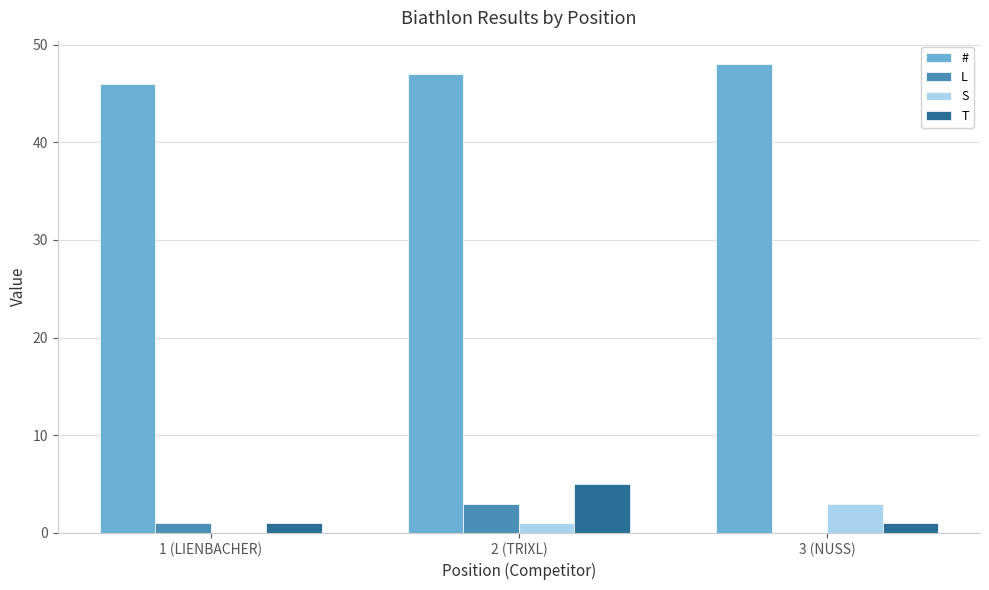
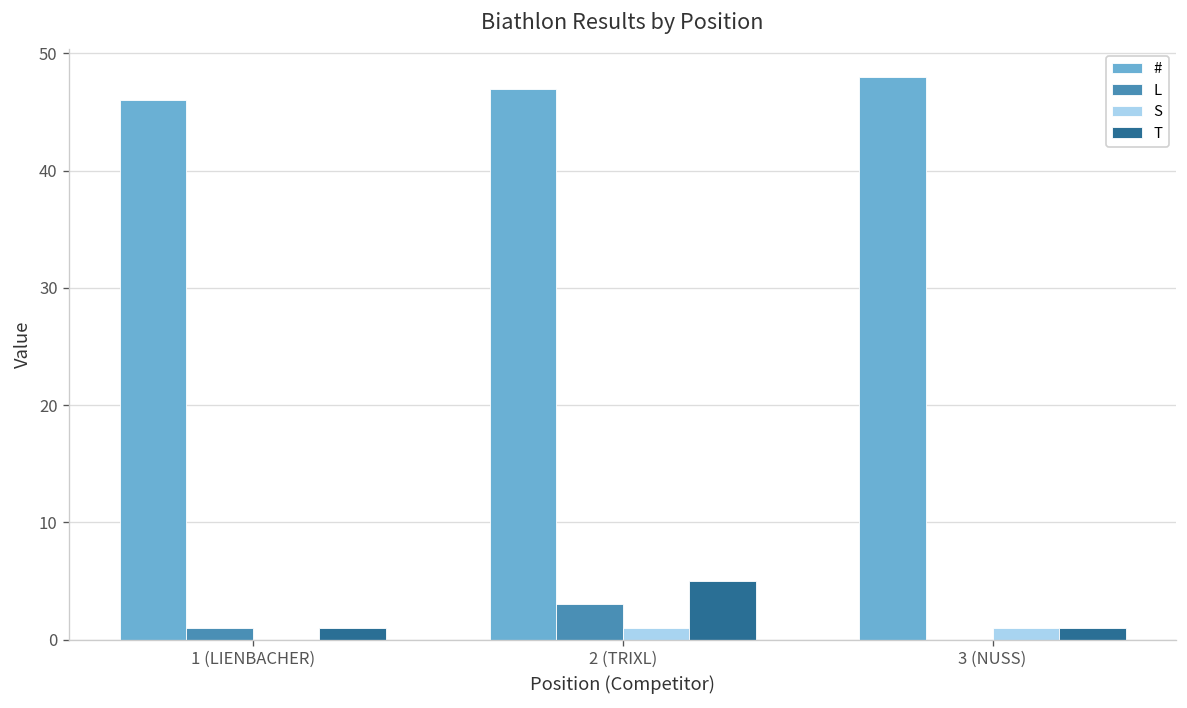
  {
    "S": {
      "1 (LIENBACHER)": 0,
      "2 (TRIXL)": 1,
-     "3 (NUSS)": 3
+     "3 (NUSS)": 1
    }
  }
